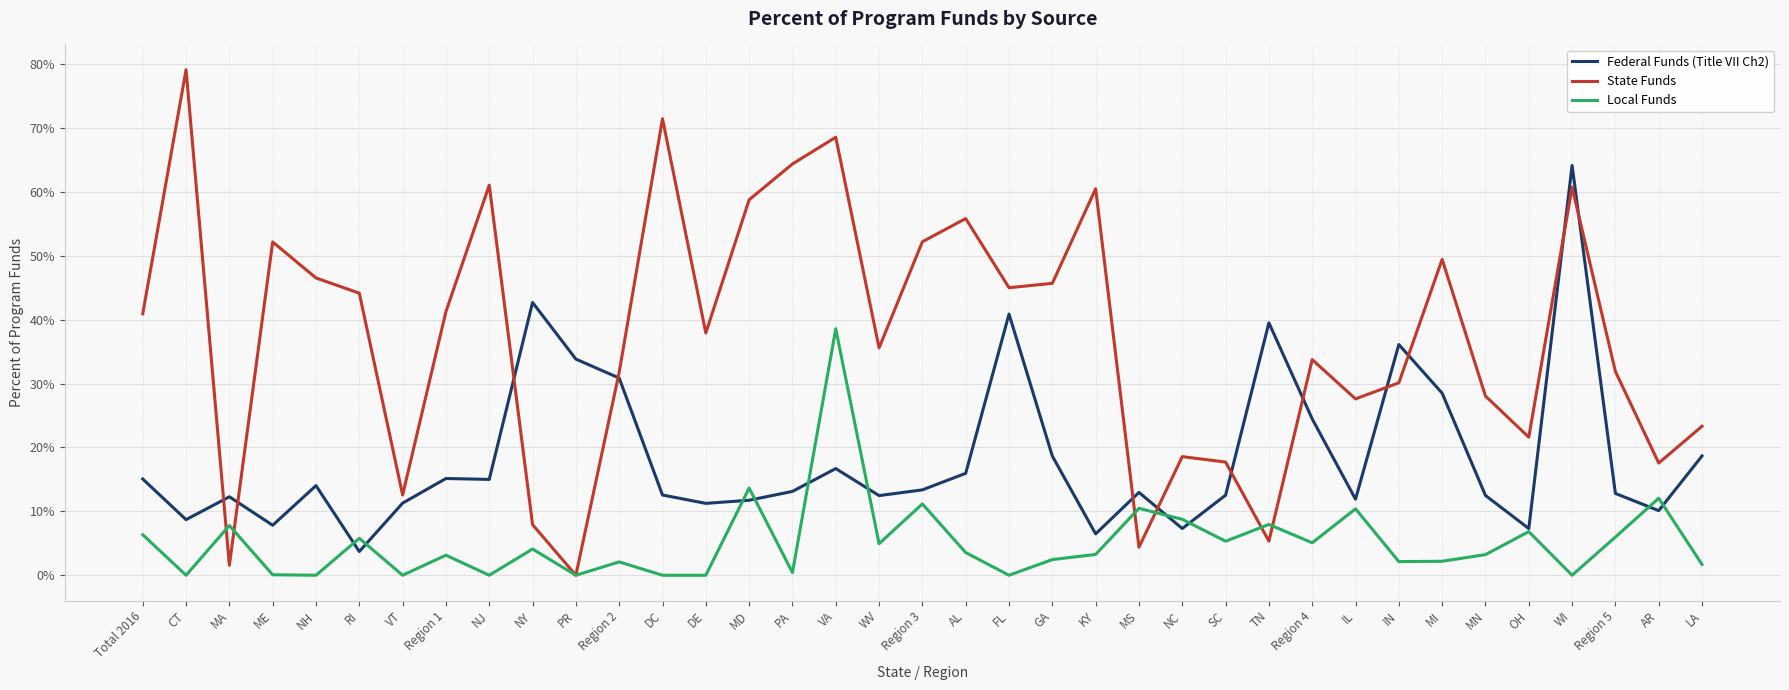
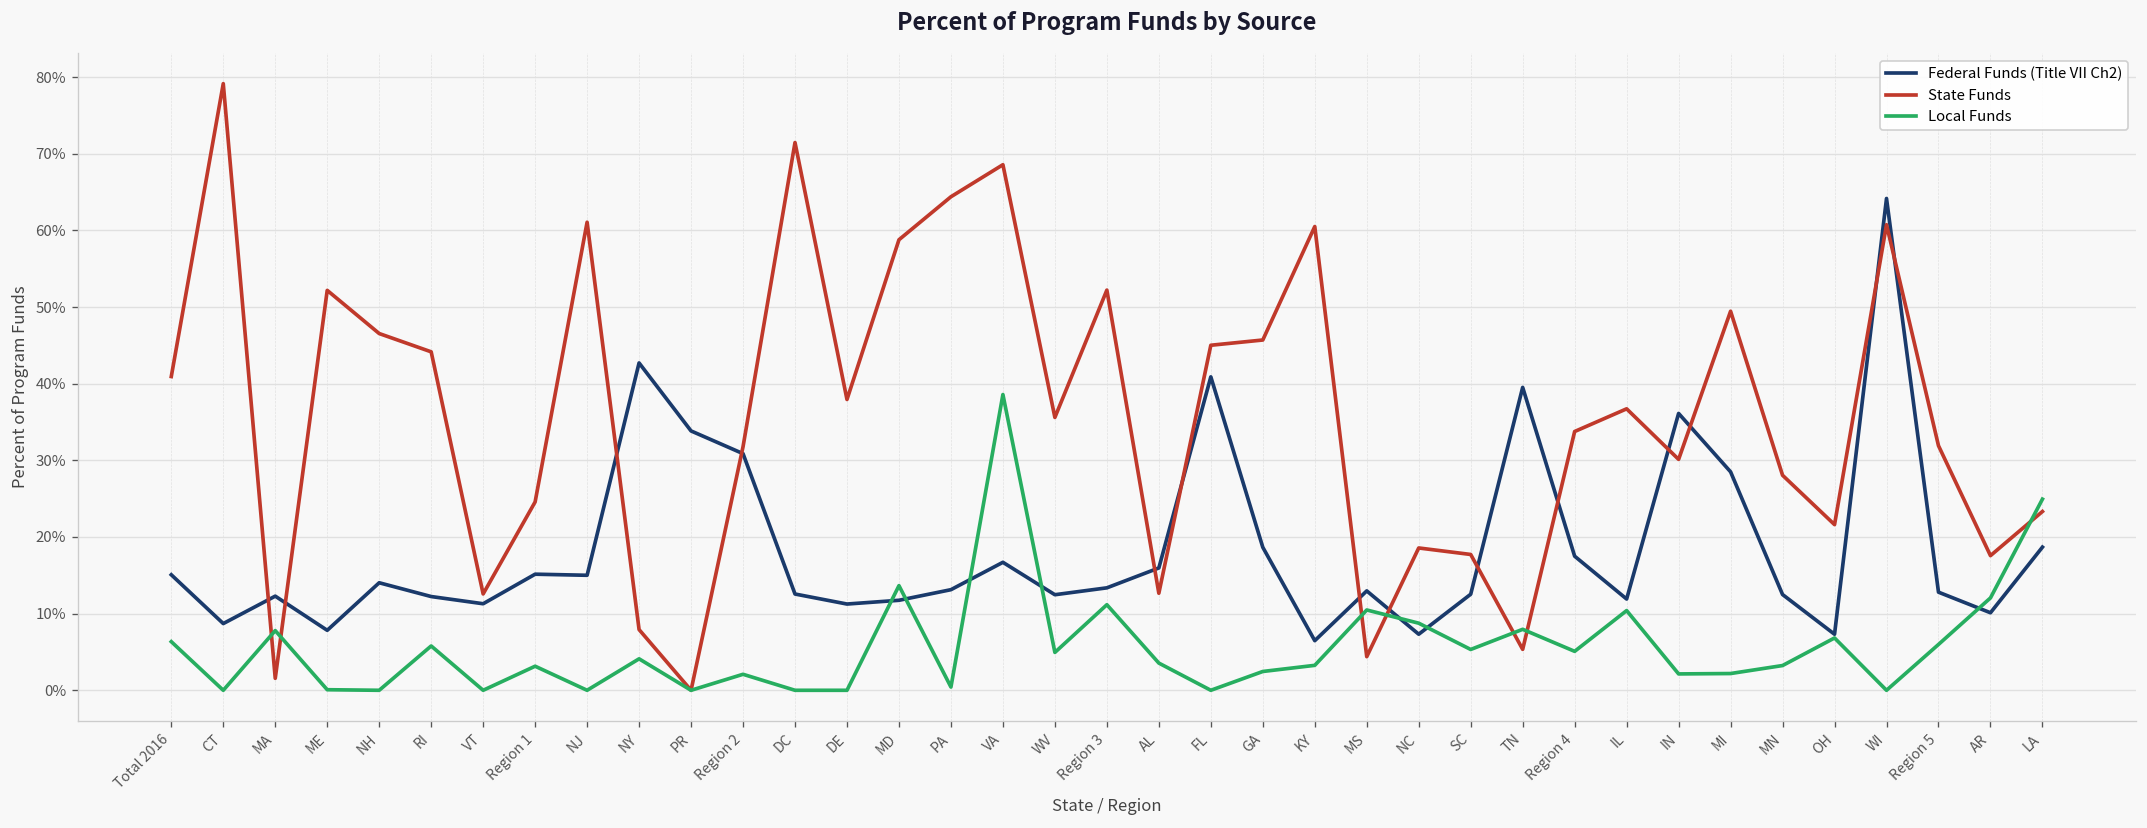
  {
    "Federal Funds (Title VII Ch2)": {
      "Total 2016": "15%",
      "CT": "9%",
      "MA": "12%",
      "ME": "8%",
      "NH": "14%",
-     "RI": "4%",
+     "RI": "12%",
      "VT": "11%",
      "Region 1": "15%",
      "NJ": "15%",
      "NY": "43%",
      "PR": "34%",
      "Region 2": "31%",
      "DC": "13%",
      "DE": "11%",
      "MD": "12%",
      "PA": "13%",
      "VA": "17%",
      "WV": "12%",
      "Region 3": "13%",
      "AL": "16%",
      "FL": "41%",
      "GA": "19%",
      "KY": "6%",
      "MS": "13%",
      "NC": "7%",
      "SC": "13%",
      "TN": "40%",
-     "Region 4": "24%",
+     "Region 4": "17%",
      "IL": "12%",
      "IN": "36%",
      "MI": "29%",
      "MN": "12%",
      "OH": "7%",
      "WI": "64%",
      "Region 5": "13%",
      "AR": "10%",
      "LA": "19%"
    },
    "State Funds": {
      "Total 2016": "41%",
      "CT": "79%",
      "MA": "2%",
      "ME": "52%",
      "NH": "47%",
      "RI": "44%",
      "VT": "13%",
-     "Region 1": "41%",
+     "Region 1": "25%",
      "NJ": "61%",
      "NY": "8%",
      "Region 2": "32%",
      "DC": "71%",
      "DE": "38%",
      "MD": "59%",
      "PA": "64%",
      "VA": "69%",
      "WV": "36%",
      "Region 3": "52%",
-     "AL": "56%",
+     "AL": "13%",
      "FL": "45%",
      "GA": "46%",
      "KY": "61%",
      "MS": "4%",
      "NC": "19%",
      "SC": "18%",
      "TN": "5%",
      "Region 4": "34%",
-     "IL": "28%",
+     "IL": "37%",
      "IN": "30%",
      "MI": "49%",
      "MN": "28%",
      "OH": "22%",
      "WI": "61%",
      "Region 5": "32%",
      "AR": "18%",
      "LA": "23%"
    },
    "Local Funds": {
      "Total 2016": "6%",
      "CT": "0%",
      "MA": "8%",
      "ME": "0%",
      "NH": "0%",
      "RI": "6%",
      "VT": "0%",
      "Region 1": "3%",
      "NJ": "0%",
      "NY": "4%",
      "Region 2": "2%",
      "DC": "0%",
      "DE": "0%",
      "MD": "14%",
      "PA": "0%",
      "VA": "39%",
      "WV": "5%",
      "Region 3": "11%",
      "AL": "4%",
      "FL": "0%",
      "GA": "2%",
      "KY": "3%",
      "MS": "10%",
      "NC": "9%",
      "SC": "5%",
      "TN": "8%",
      "Region 4": "5%",
      "IL": "10%",
      "IN": "2%",
      "MI": "2%",
      "MN": "3%",
      "OH": "7%",
      "WI": "0%",
      "Region 5": "6%",
      "AR": "12%",
-     "LA": "2%"
+     "LA": "25%"
    }
  }
